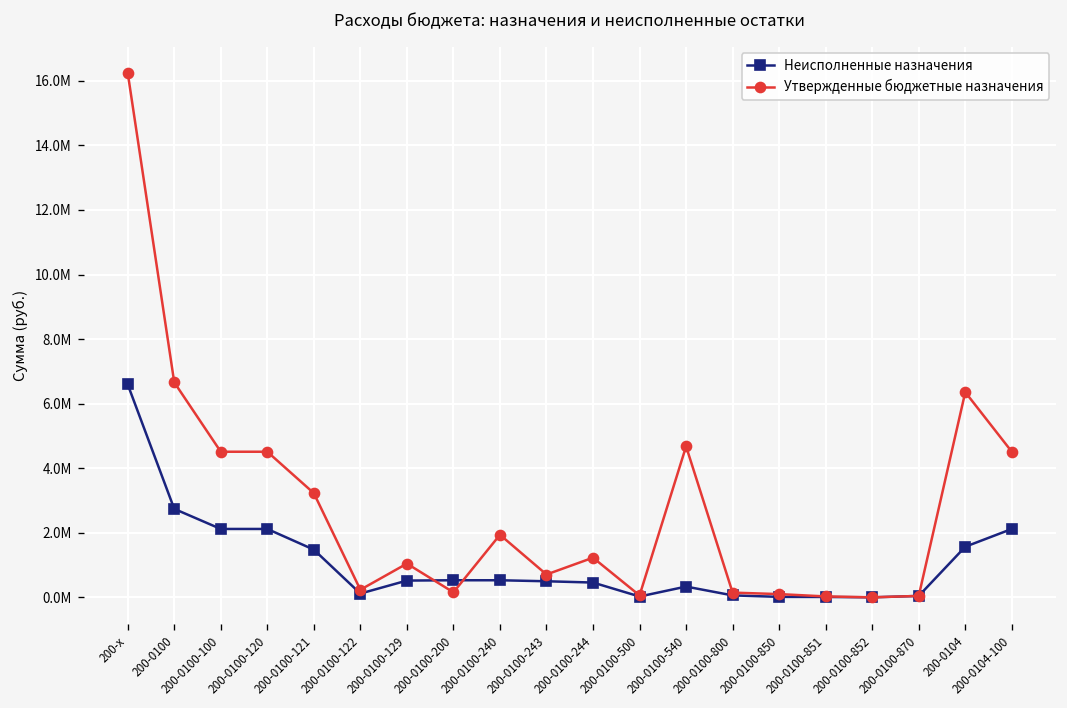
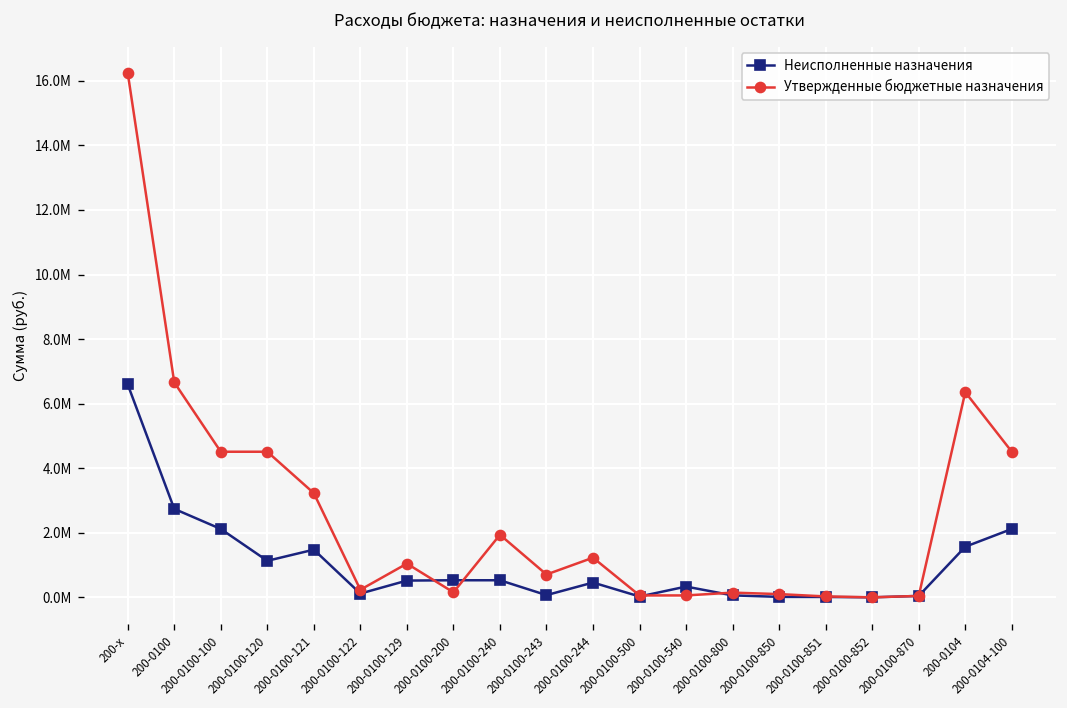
  {
    "Неисполненные назначения": {
      "200-x": 6600000,
      "200-0100": 2700000,
      "200-0100-100": 2100000,
-     "200-0100-120": 2100000,
+     "200-0100-120": 1100000,
      "200-0100-121": 1500000,
      "200-0100-122": 100000,
      "200-0100-129": 500000,
      "200-0100-200": 500000,
      "200-0100-240": 500000,
-     "200-0100-243": 500000,
+     "200-0100-243": 100000,
      "200-0100-244": 500000,
      "200-0100-540": 300000,
      "200-0104": 1600000,
      "200-0104-100": 2100000
    },
    "Утвержденные бюджетные назначения": {
      "200-x": 16300000,
      "200-0100": 6700000,
      "200-0100-100": 4500000,
      "200-0100-120": 4500000,
      "200-0100-121": 3200000,
      "200-0100-122": 200000,
      "200-0100-129": 1000000,
      "200-0100-200": 200000,
      "200-0100-240": 1900000,
      "200-0100-243": 700000,
      "200-0100-244": 1200000,
-     "200-0100-540": 4700000,
+     "200-0100-540": 100000,
      "200-0104": 6400000,
      "200-0104-100": 4500000
    }
  }
